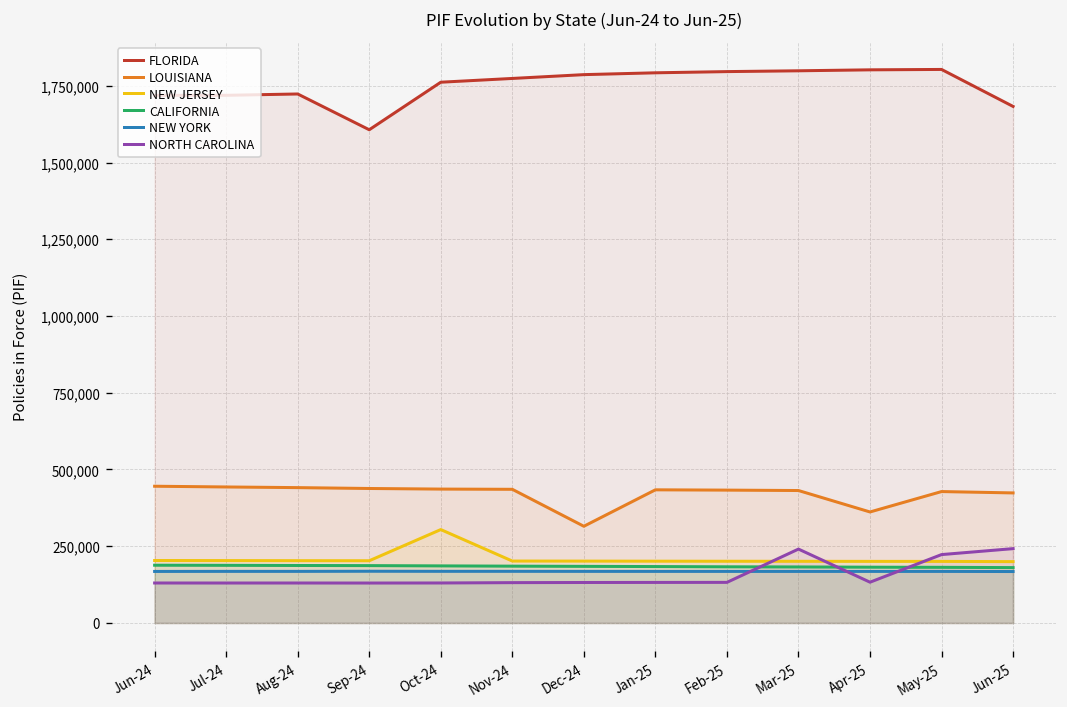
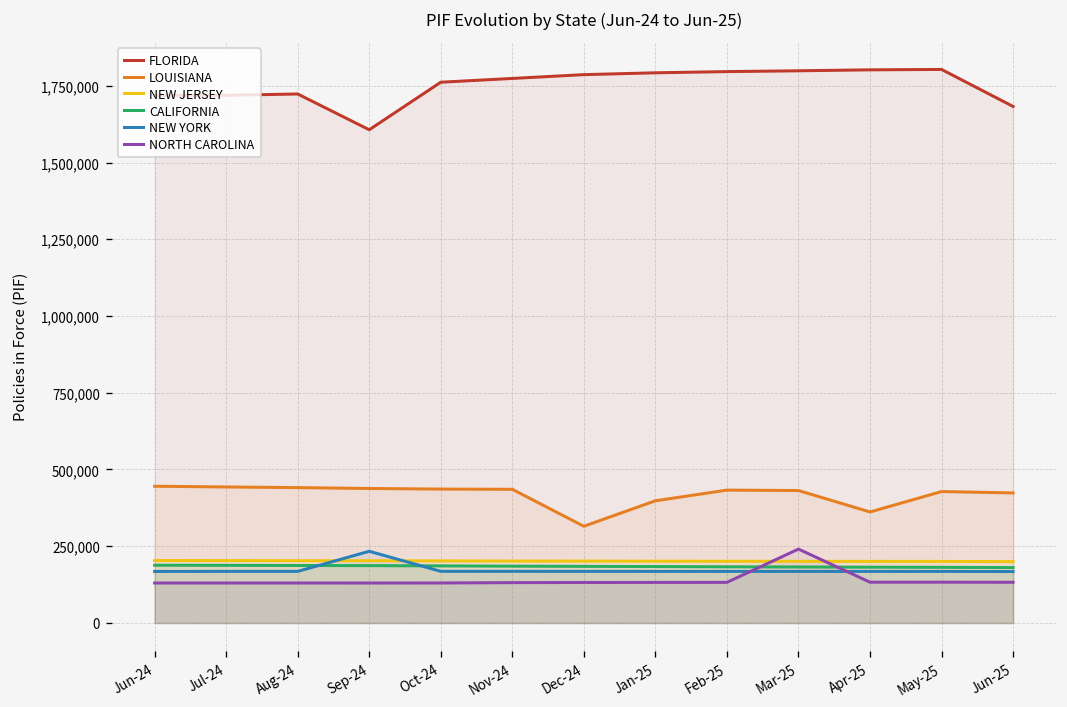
  {
    "FLORIDA": {
      "Aug-24": "1,720,000",
      "Sep-24": "1,610,000",
      "Oct-24": "1,760,000",
      "Nov-24": "1,770,000",
      "Dec-24": "1,790,000",
      "Jan-25": "1,790,000",
      "Feb-25": "1,800,000",
      "Mar-25": "1,800,000",
      "Apr-25": "1,800,000",
      "May-25": "1,800,000",
      "Jun-25": "1,680,000"
    },
    "LOUISIANA": {
      "Jun-24": "450,000",
      "Jul-24": "440,000",
      "Aug-24": "440,000",
      "Sep-24": "440,000",
      "Oct-24": "440,000",
      "Nov-24": "440,000",
      "Dec-24": "310,000",
-     "Jan-25": "430,000",
+     "Jan-25": "400,000",
      "Feb-25": "430,000",
      "Mar-25": "430,000",
      "Apr-25": "360,000",
      "May-25": "430,000",
      "Jun-25": "420,000"
    },
    "NEW JERSEY": {
      "Jun-24": "200,000",
      "Jul-24": "200,000",
      "Aug-24": "200,000",
      "Sep-24": "200,000",
-     "Oct-24": "300,000",
+     "Oct-24": "200,000",
      "Nov-24": "200,000",
      "Dec-24": "200,000",
      "Jan-25": "200,000",
      "Feb-25": "200,000",
      "Mar-25": "200,000",
      "Apr-25": "200,000",
      "May-25": "200,000",
      "Jun-25": "200,000"
    },
    "CALIFORNIA": {
      "Jun-24": "190,000",
      "Jul-24": "190,000",
      "Aug-24": "190,000",
      "Sep-24": "190,000",
      "Oct-24": "190,000",
      "Nov-24": "180,000",
      "Dec-24": "180,000",
      "Jan-25": "180,000",
      "Feb-25": "180,000",
      "Mar-25": "180,000",
      "Apr-25": "180,000",
      "May-25": "180,000",
      "Jun-25": "180,000"
    },
    "NEW YORK": {
      "Jun-24": "170,000",
      "Jul-24": "170,000",
      "Aug-24": "170,000",
-     "Sep-24": "170,000",
+     "Sep-24": "230,000",
      "Oct-24": "170,000",
      "Nov-24": "170,000",
      "Dec-24": "170,000",
      "Jan-25": "170,000",
      "Feb-25": "170,000",
      "Mar-25": "170,000",
      "Apr-25": "170,000",
      "May-25": "170,000",
      "Jun-25": "170,000"
    },
    "NORTH CAROLINA": {
      "Jun-24": "130,000",
      "Jul-24": "130,000",
      "Aug-24": "130,000",
      "Sep-24": "130,000",
      "Oct-24": "130,000",
      "Nov-24": "130,000",
      "Dec-24": "130,000",
      "Jan-25": "130,000",
      "Feb-25": "130,000",
      "Mar-25": "240,000",
      "Apr-25": "130,000",
-     "May-25": "220,000",
-     "Jun-25": "240,000"
+     "May-25": "130,000",
+     "Jun-25": "130,000"
    }
  }
